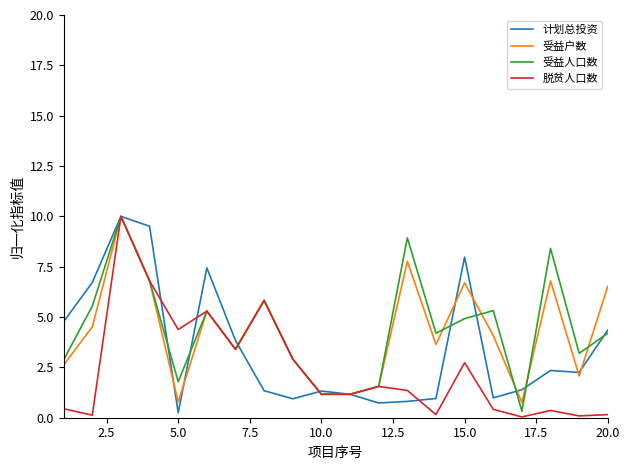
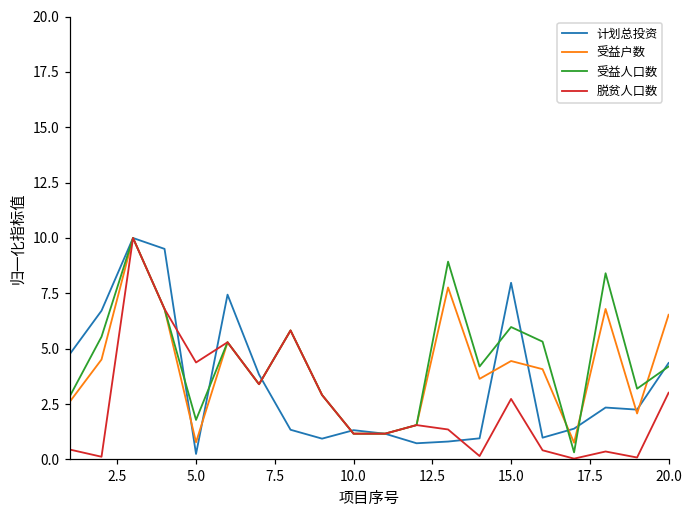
  {
    "计划总投资": {
      "5.0": 0.3,
      "10.0": 1.3,
      "15.0": 8.0,
      "20.0": 4.4
    },
    "受益户数": {
      "5.0": 0.8,
-     "15.0": 6.7,
+     "15.0": 4.4,
      "20.0": 6.5
    },
    "受益人口数": {
      "5.0": 1.8,
-     "15.0": 4.9,
+     "15.0": 6.0,
      "20.0": 4.2
    },
    "脱贫人口数": {
      "5.0": 4.4,
      "15.0": 2.7,
-     "20.0": 0.2
+     "20.0": 3.0
    }
  }
